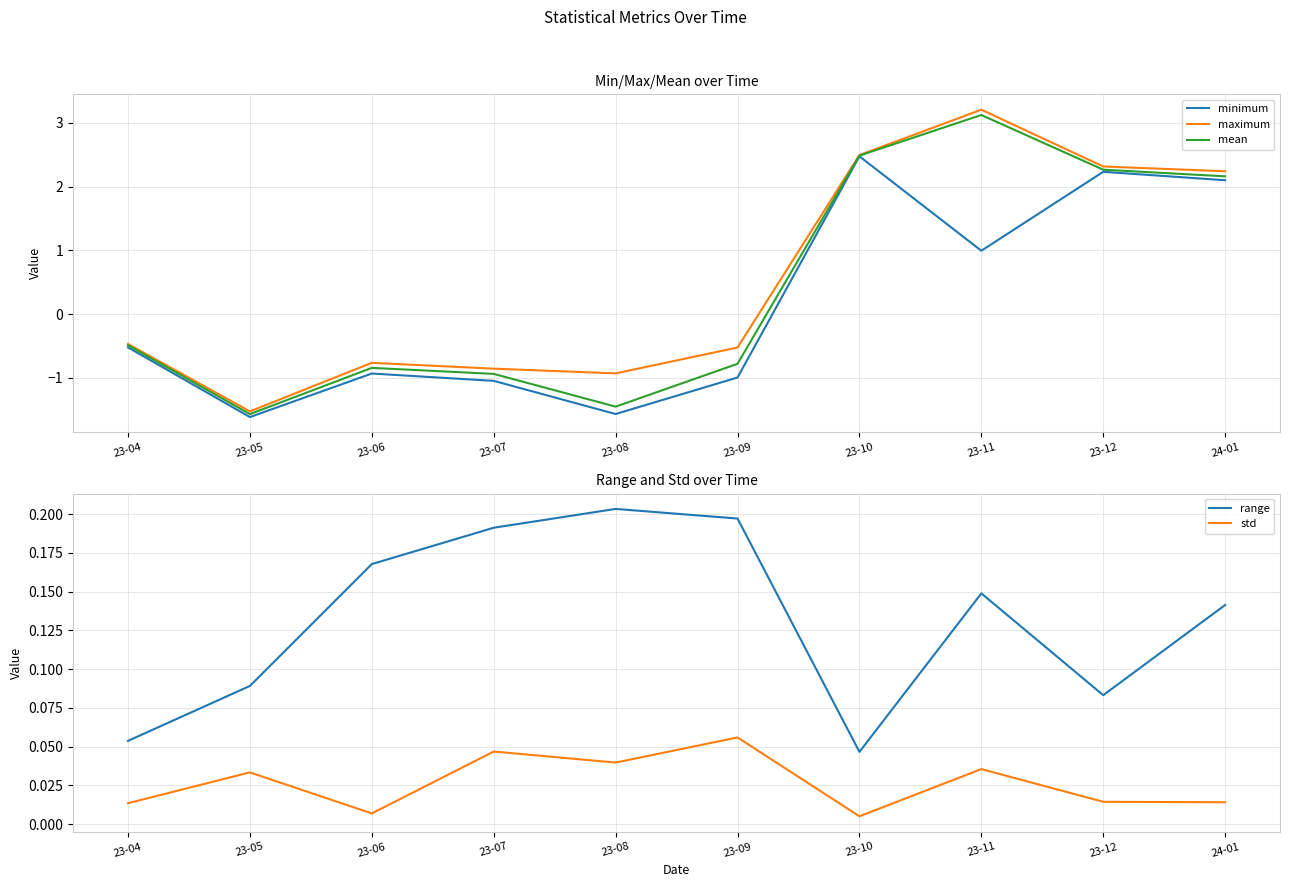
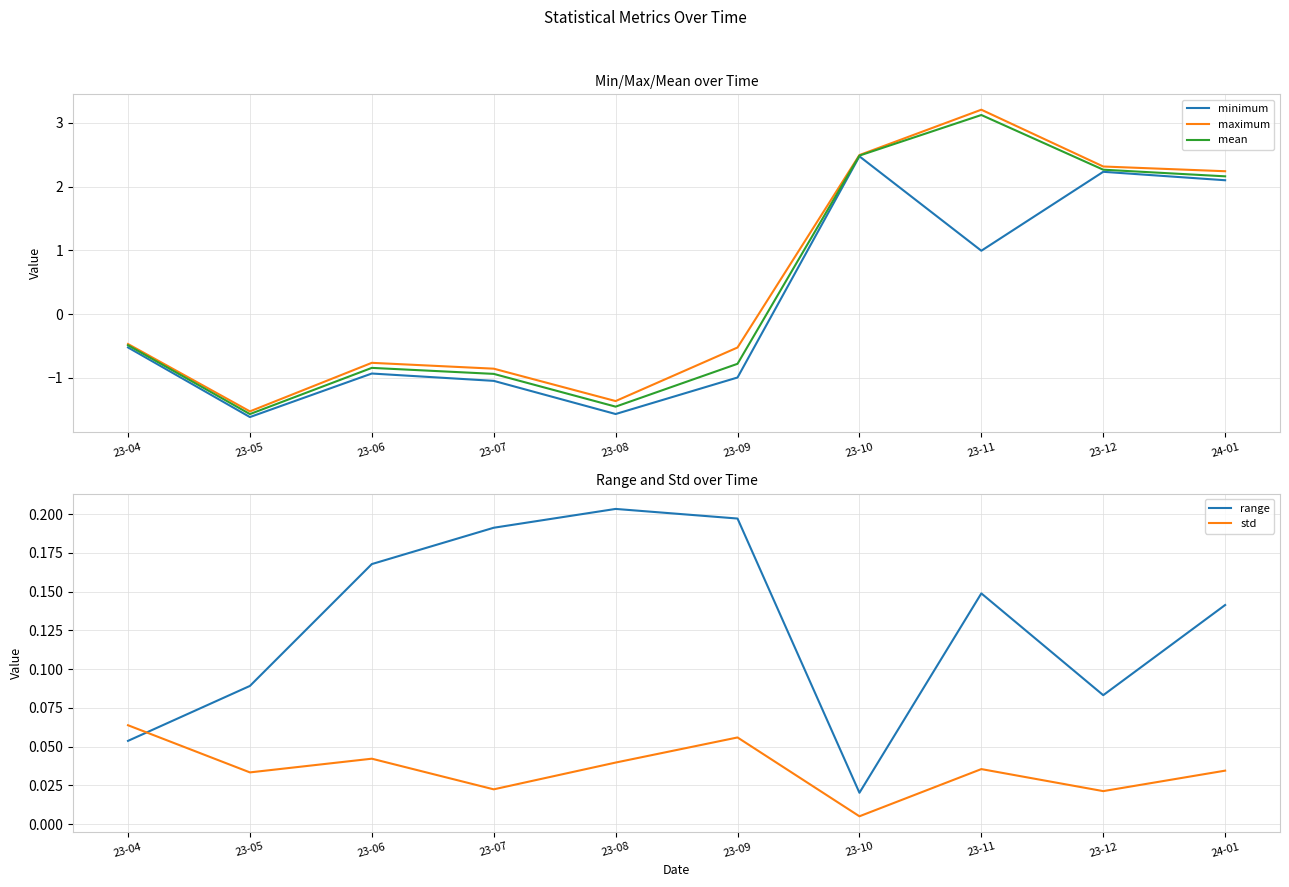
  {
    "Min/Max/Mean over Time": {
      "minimum": {
        "23-05": -1.6,
        "23-06": -0.9,
        "23-07": -1.0,
        "23-08": -1.6,
        "23-09": -1.0,
        "23-11": 1.0,
        "24-01": 2.1
      },
      "maximum": {
        "23-05": -1.5,
        "23-06": -0.8,
        "23-07": -0.9,
-       "23-08": -0.9,
+       "23-08": -1.4,
        "23-09": -0.5,
        "23-11": 3.2,
        "23-12": 2.3,
        "24-01": 2.2
      },
      "mean": {
        "23-05": -1.6,
        "23-06": -0.8,
        "23-07": -0.9,
        "23-08": -1.5,
        "23-09": -0.8,
        "23-11": 3.1,
        "24-01": 2.2
      }
    },
    "Range and Std over Time": {
      "range": {
        "23-04": 0.054,
        "23-05": 0.089,
        "23-06": 0.168,
        "23-07": 0.191,
        "23-08": 0.203,
        "23-09": 0.197,
-       "23-10": 0.047,
+       "23-10": 0.020,
        "23-11": 0.149,
        "23-12": 0.083,
        "24-01": 0.141
      },
      "std": {
-       "23-04": 0.013,
+       "23-04": 0.064,
        "23-05": 0.033,
-       "23-06": 0.007,
-       "23-07": 0.047,
+       "23-06": 0.042,
+       "23-07": 0.022,
        "23-08": 0.040,
        "23-09": 0.056,
        "23-10": 0.005,
        "23-11": 0.035,
-       "23-12": 0.014,
-       "24-01": 0.014
+       "23-12": 0.021,
+       "24-01": 0.034
      }
    }
  }
